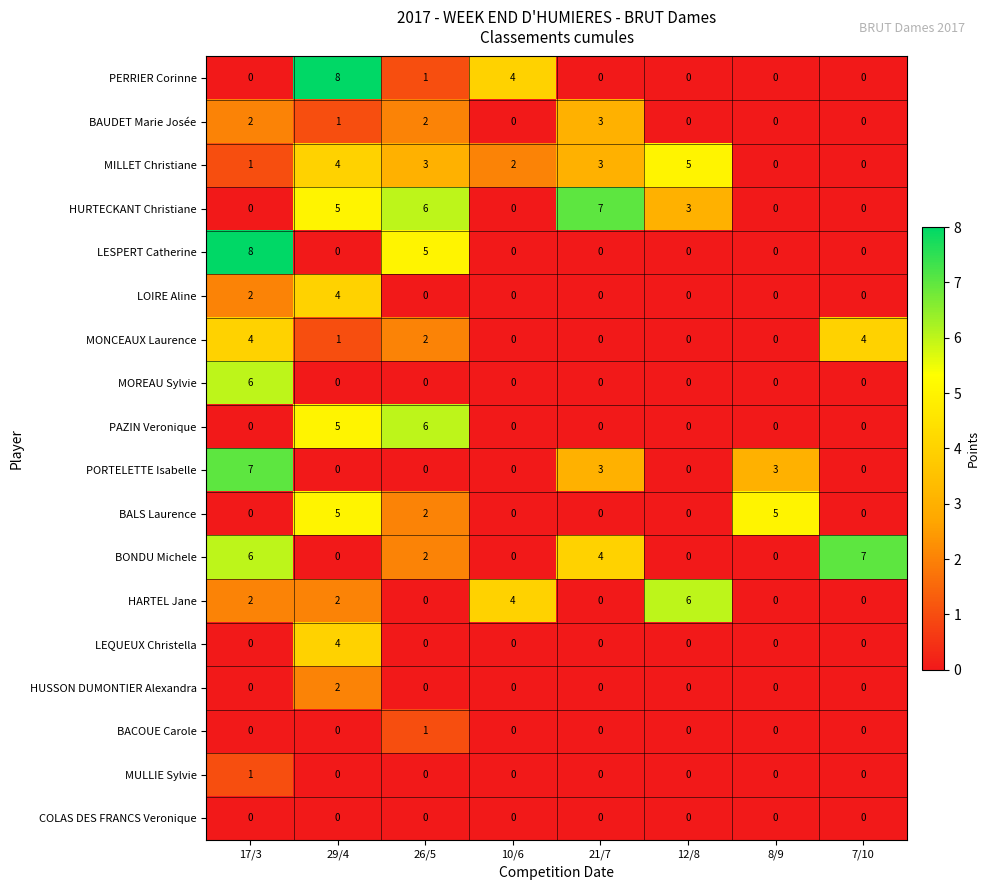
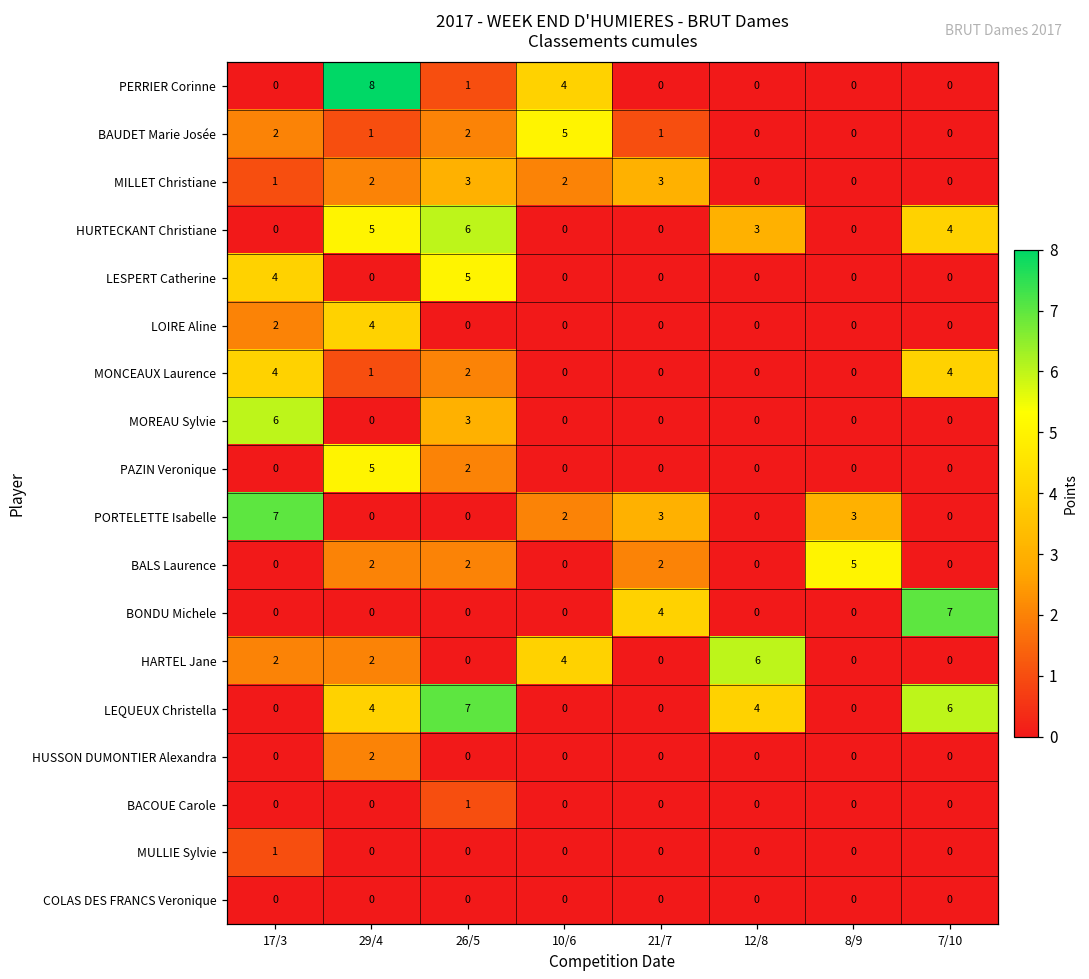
  {
    "PERRIER Corinne": {
      "17/3": 0,
      "29/4": 8,
      "26/5": 1,
      "10/6": 4,
      "21/7": 0,
      "12/8": 0,
      "8/9": 0,
      "7/10": 0
    },
    "BAUDET Marie Josée": {
      "17/3": 2,
      "29/4": 1,
      "26/5": 2,
-     "10/6": 0,
-     "21/7": 3,
+     "10/6": 5,
+     "21/7": 1,
      "12/8": 0,
      "8/9": 0,
      "7/10": 0
    },
    "MILLET Christiane": {
      "17/3": 1,
-     "29/4": 4,
+     "29/4": 2,
      "26/5": 3,
      "10/6": 2,
      "21/7": 3,
-     "12/8": 5,
+     "12/8": 0,
      "8/9": 0,
      "7/10": 0
    },
    "HURTECKANT Christiane": {
      "17/3": 0,
      "29/4": 5,
      "26/5": 6,
      "10/6": 0,
-     "21/7": 7,
+     "21/7": 0,
      "12/8": 3,
      "8/9": 0,
-     "7/10": 0
+     "7/10": 4
    },
    "LESPERT Catherine": {
-     "17/3": 8,
+     "17/3": 4,
      "29/4": 0,
      "26/5": 5,
      "10/6": 0,
      "21/7": 0,
      "12/8": 0,
      "8/9": 0,
      "7/10": 0
    },
    "LOIRE Aline": {
      "17/3": 2,
      "29/4": 4,
      "26/5": 0,
      "10/6": 0,
      "21/7": 0,
      "12/8": 0,
      "8/9": 0,
      "7/10": 0
    },
    "MONCEAUX Laurence": {
      "17/3": 4,
      "29/4": 1,
      "26/5": 2,
      "10/6": 0,
      "21/7": 0,
      "12/8": 0,
      "8/9": 0,
      "7/10": 4
    },
    "MOREAU Sylvie": {
      "17/3": 6,
      "29/4": 0,
-     "26/5": 0,
+     "26/5": 3,
      "10/6": 0,
      "21/7": 0,
      "12/8": 0,
      "8/9": 0,
      "7/10": 0
    },
    "PAZIN Veronique": {
      "17/3": 0,
      "29/4": 5,
-     "26/5": 6,
+     "26/5": 2,
      "10/6": 0,
      "21/7": 0,
      "12/8": 0,
      "8/9": 0,
      "7/10": 0
    },
    "PORTELETTE Isabelle": {
      "17/3": 7,
      "29/4": 0,
      "26/5": 0,
-     "10/6": 0,
+     "10/6": 2,
      "21/7": 3,
      "12/8": 0,
      "8/9": 3,
      "7/10": 0
    },
    "BALS Laurence": {
      "17/3": 0,
-     "29/4": 5,
+     "29/4": 2,
      "26/5": 2,
      "10/6": 0,
-     "21/7": 0,
+     "21/7": 2,
      "12/8": 0,
      "8/9": 5,
      "7/10": 0
    },
    "BONDU Michele": {
-     "17/3": 6,
+     "17/3": 0,
      "29/4": 0,
-     "26/5": 2,
+     "26/5": 0,
      "10/6": 0,
      "21/7": 4,
      "12/8": 0,
      "8/9": 0,
      "7/10": 7
    },
    "HARTEL Jane": {
      "17/3": 2,
      "29/4": 2,
      "26/5": 0,
      "10/6": 4,
      "21/7": 0,
      "12/8": 6,
      "8/9": 0,
      "7/10": 0
    },
    "LEQUEUX Christella": {
      "17/3": 0,
      "29/4": 4,
-     "26/5": 0,
+     "26/5": 7,
      "10/6": 0,
      "21/7": 0,
-     "12/8": 0,
+     "12/8": 4,
      "8/9": 0,
-     "7/10": 0
+     "7/10": 6
    },
    "HUSSON DUMONTIER Alexandra": {
      "17/3": 0,
      "29/4": 2,
      "26/5": 0,
      "10/6": 0,
      "21/7": 0,
      "12/8": 0,
      "8/9": 0,
      "7/10": 0
    },
    "BACOUE Carole": {
      "17/3": 0,
      "29/4": 0,
      "26/5": 1,
      "10/6": 0,
      "21/7": 0,
      "12/8": 0,
      "8/9": 0,
      "7/10": 0
    },
    "MULLIE Sylvie": {
      "17/3": 1,
      "29/4": 0,
      "26/5": 0,
      "10/6": 0,
      "21/7": 0,
      "12/8": 0,
      "8/9": 0,
      "7/10": 0
    },
    "COLAS DES FRANCS Veronique": {
      "17/3": 0,
      "29/4": 0,
      "26/5": 0,
      "10/6": 0,
      "21/7": 0,
      "12/8": 0,
      "8/9": 0,
      "7/10": 0
    }
  }
